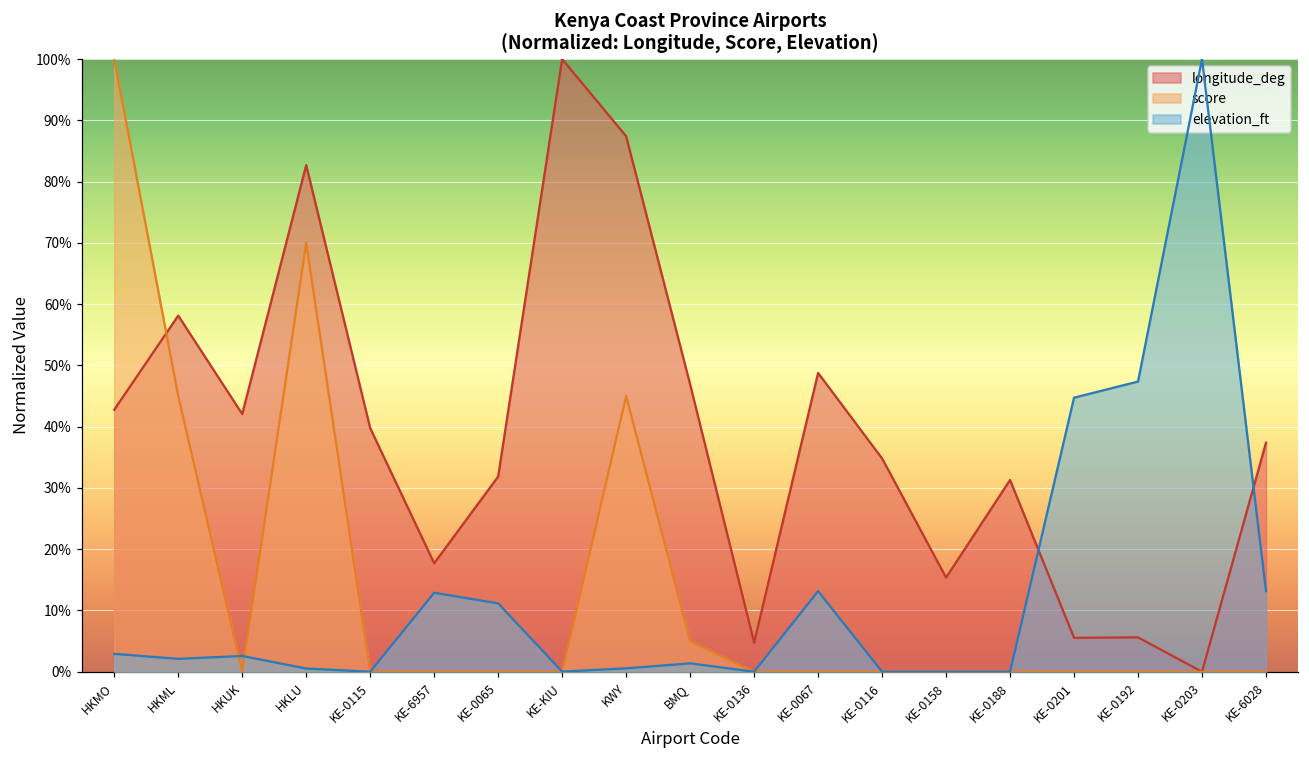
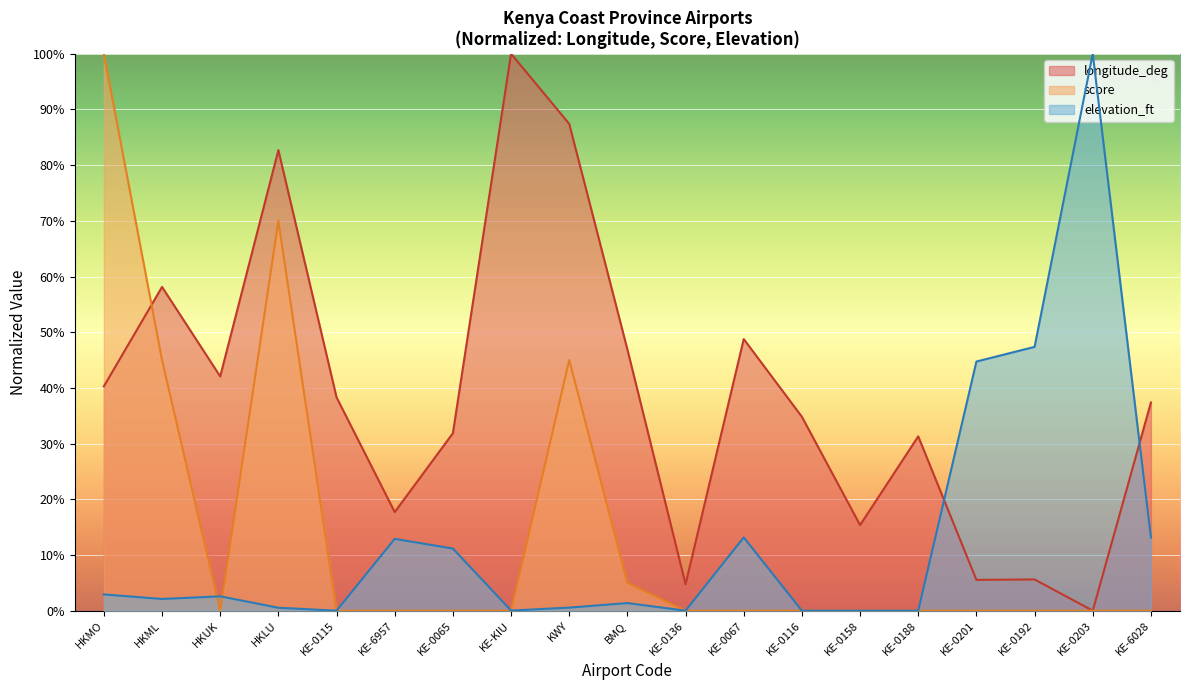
  {
    "longitude_deg": {
-     "HKMO": "43%",
+     "HKMO": "40%",
      "HKML": "58%",
      "HKUK": "42%",
      "HKLU": "83%",
-     "KE-0115": "40%",
+     "KE-0115": "38%",
      "KE-6957": "18%",
      "KE-0065": "32%",
      "KE-KIU": "100%",
      "KWY": "87%",
      "BMQ": "47%",
      "KE-0136": "5%",
      "KE-0067": "49%",
      "KE-0116": "35%",
      "KE-0158": "15%",
      "KE-0188": "31%",
      "KE-0201": "6%",
      "KE-0192": "6%",
      "KE-6028": "37%"
    },
    "score": {
      "HKMO": "100%",
      "HKML": "45%",
      "HKUK": "0%",
      "HKLU": "70%",
      "KE-6957": "0%",
      "KE-0065": "0%",
      "KWY": "45%",
      "BMQ": "5%",
      "KE-0067": "0%",
      "KE-0201": "0%",
      "KE-0192": "0%",
      "KE-6028": "0%"
    },
    "elevation_ft": {
      "HKMO": "3%",
      "HKML": "2%",
      "HKUK": "3%",
      "HKLU": "1%",
      "KE-6957": "13%",
      "KE-0065": "11%",
      "KWY": "1%",
      "BMQ": "1%",
      "KE-0067": "13%",
      "KE-0201": "45%",
      "KE-0192": "47%",
      "KE-0203": "100%",
      "KE-6028": "13%"
    }
  }
